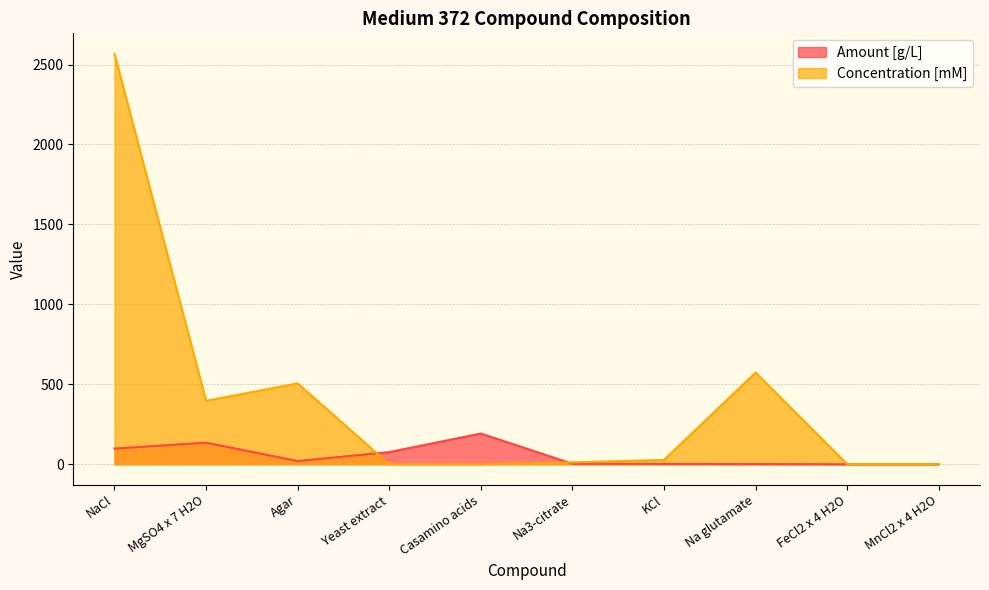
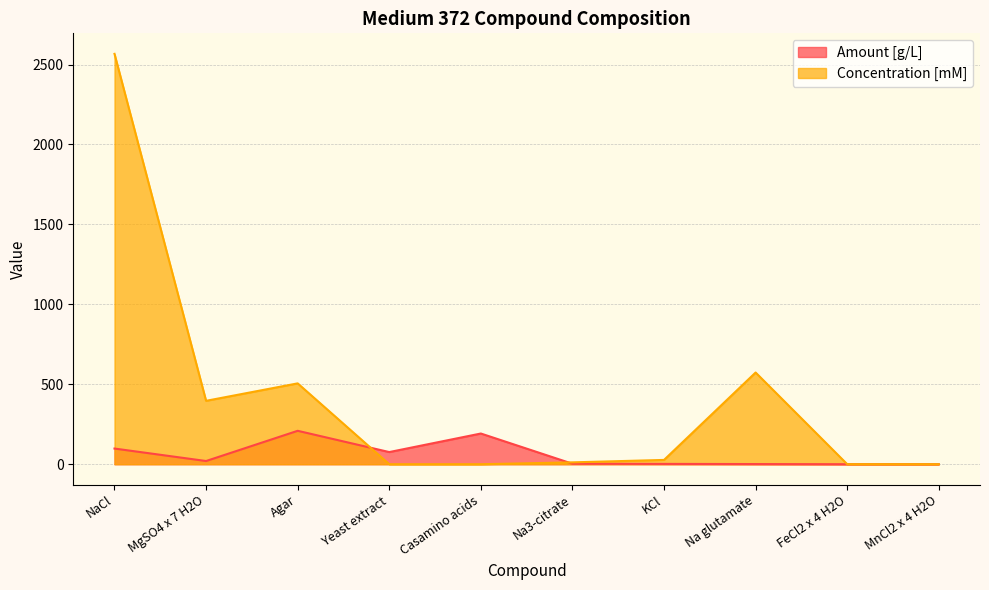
  {
    "Amount [g/L]": {
      "NaCl": 100,
-     "MgSO4 x 7 H2O": 140,
-     "Agar": 20,
+     "MgSO4 x 7 H2O": 20,
+     "Agar": 210,
      "Yeast extract": 80,
      "Casamino acids": 190,
      "KCl": 0,
      "Na glutamate": 0
    },
    "Concentration [mM]": {
      "NaCl": 2570,
      "MgSO4 x 7 H2O": 400,
      "Agar": 510,
      "Yeast extract": 0,
      "Casamino acids": 0,
      "KCl": 30,
      "Na glutamate": 570
    }
  }
